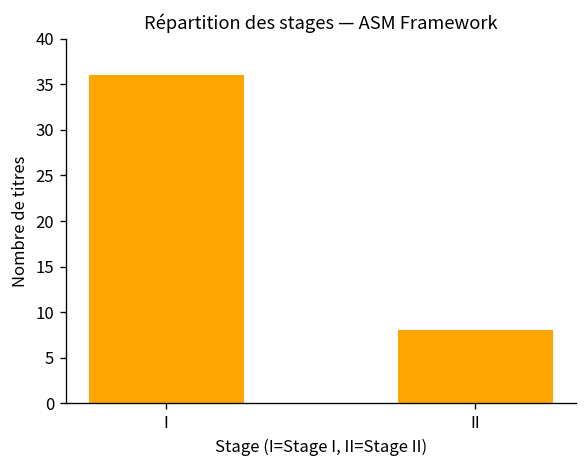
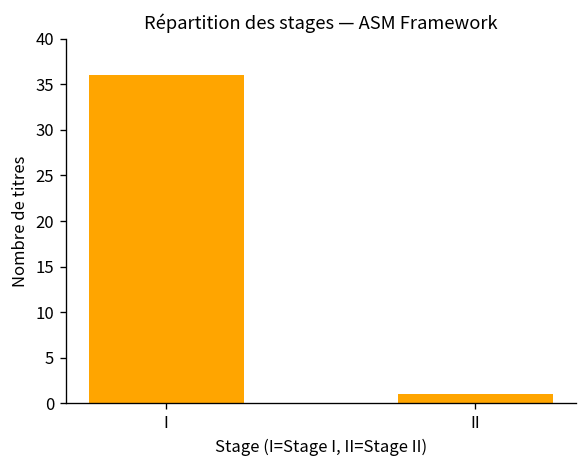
  {
    "I": 36,
-   "II": 8
+   "II": 1
  }
